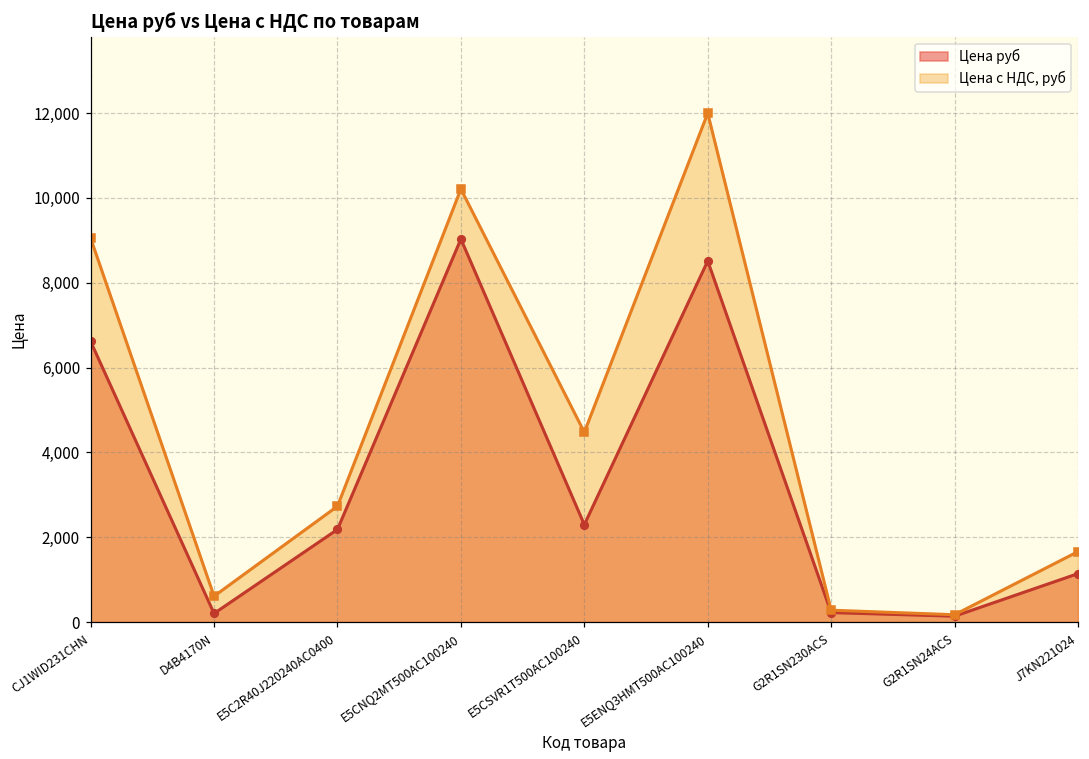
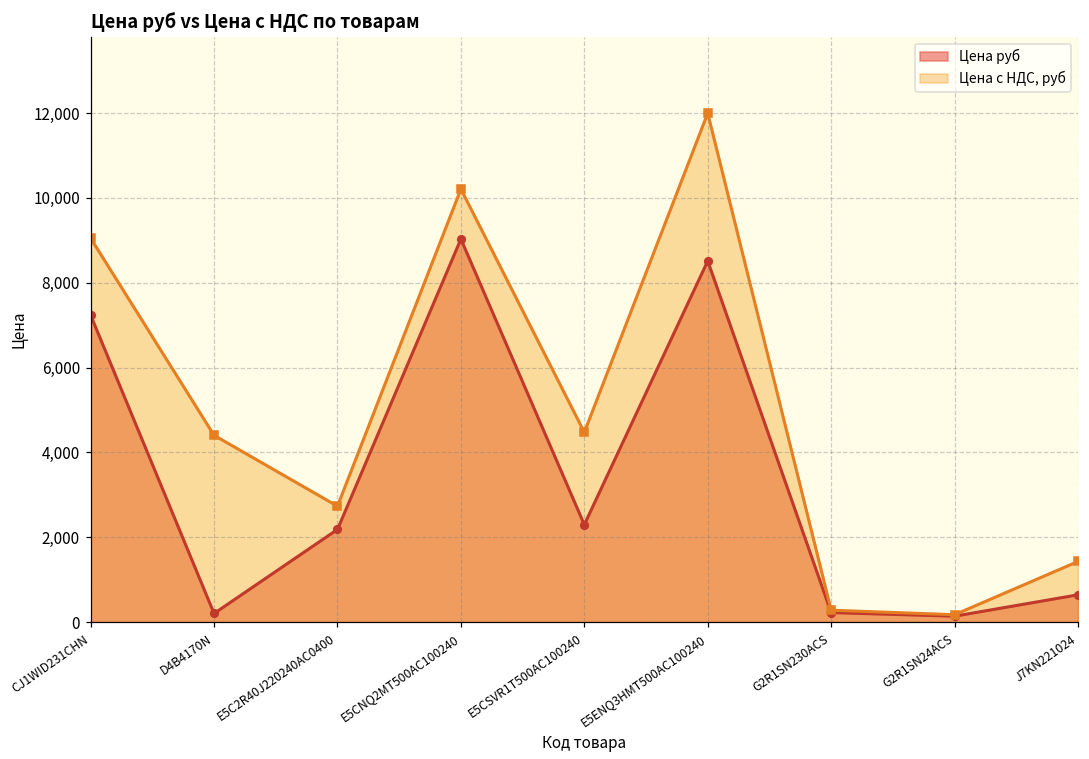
  {
    "Цена руб": {
-     "CJ1WID231CHN": "6,600",
+     "CJ1WID231CHN": "7,200",
      "D4B4170N": "200",
      "E5C2R40J220240AC0400": "2,200",
      "E5CNQ2MT500AC100240": "9,000",
      "E5CSVR1T500AC100240": "2,300",
      "E5ENQ3HMT500AC100240": "8,500",
-     "J7KN221024": "1,100"
+     "J7KN221024": "600"
    },
    "Цена с НДС, руб": {
      "CJ1WID231CHN": "9,100",
-     "D4B4170N": "600",
+     "D4B4170N": "4,400",
      "E5C2R40J220240AC0400": "2,700",
      "E5CNQ2MT500AC100240": "10,200",
      "E5CSVR1T500AC100240": "4,500",
      "E5ENQ3HMT500AC100240": "12,000",
-     "J7KN221024": "1,700"
+     "J7KN221024": "1,400"
    }
  }
